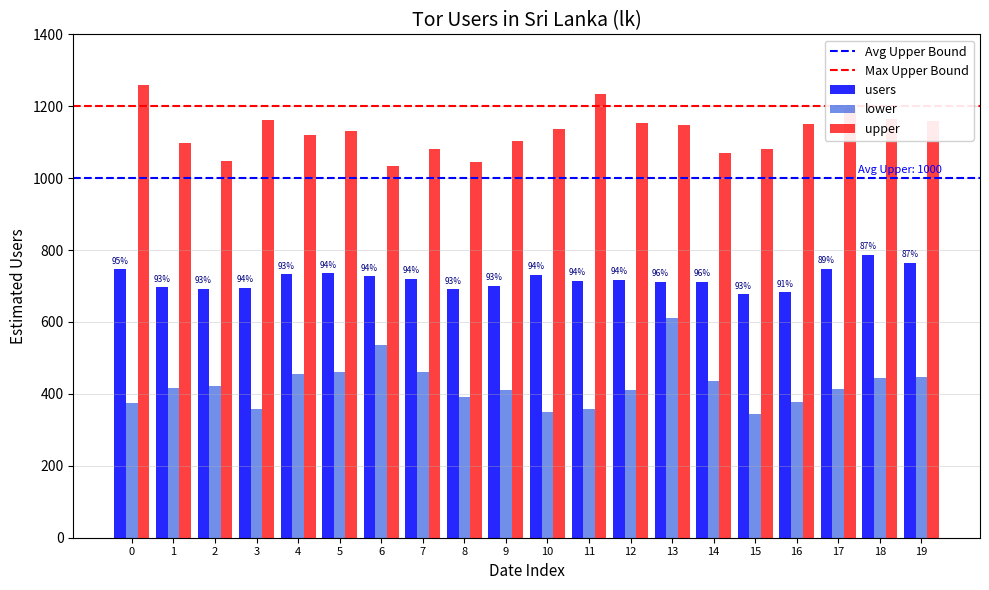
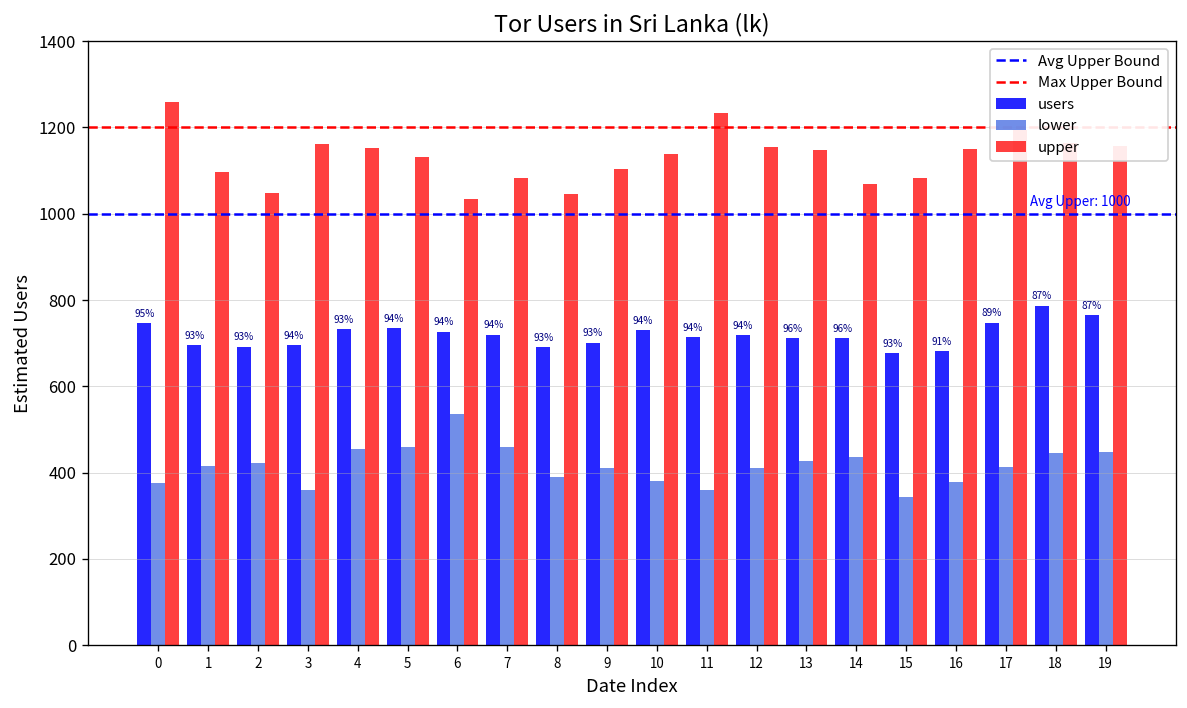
  {
    "lower": {
      "0": 380,
      "1": 420,
      "2": 420,
      "3": 360,
      "4": 450,
      "5": 460,
      "6": 540,
      "7": 460,
      "8": 390,
      "9": 410,
-     "10": 350,
+     "10": 380,
      "11": 360,
      "12": 410,
-     "13": 610,
+     "13": 430,
      "14": 440,
      "15": 340,
      "16": 380,
      "17": 410,
      "18": 450,
      "19": 450
    },
    "upper": {
      "0": 1260,
      "1": 1100,
      "2": 1050,
      "3": 1160,
-     "4": 1120,
+     "4": 1150,
      "5": 1130,
      "6": 1040,
      "7": 1080,
      "8": 1050,
      "9": 1100,
      "10": 1140,
      "11": 1230,
      "12": 1150,
      "13": 1150,
      "14": 1070,
      "15": 1080,
      "16": 1150
    }
  }
